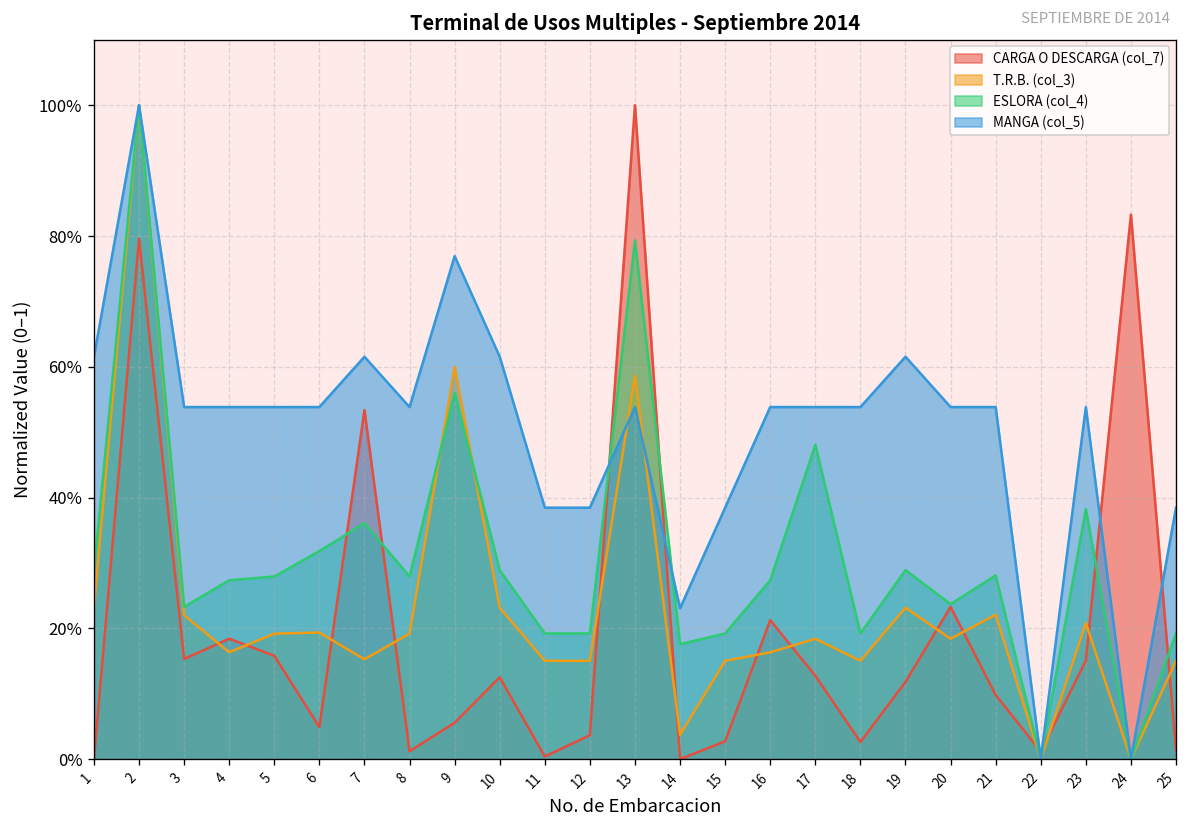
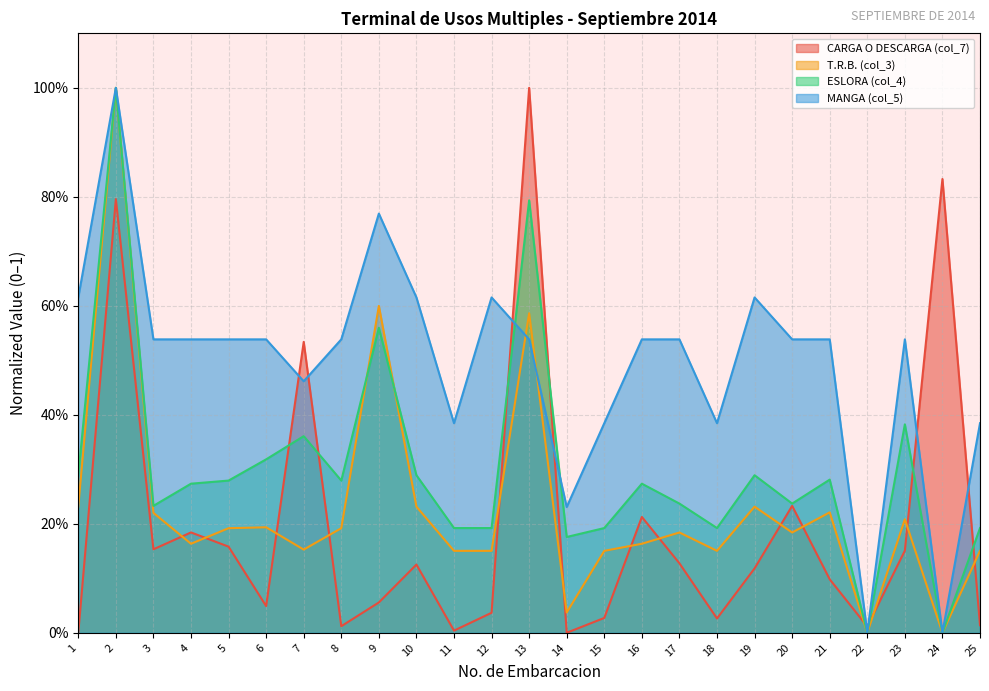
  {
    "CARGA O DESCARGA (col_7)": {
      "1": "0%",
      "2": "80%",
      "3": "15%",
      "4": "18%",
      "5": "16%",
      "6": "5%",
      "7": "53%",
      "8": "1%",
      "9": "6%",
      "10": "13%",
      "11": "0%",
      "12": "4%",
      "13": "100%",
      "14": "0%",
      "15": "3%",
      "16": "21%",
      "17": "13%",
      "18": "3%",
      "19": "12%",
      "21": "10%",
      "22": "1%",
      "23": "15%",
      "24": "83%",
      "25": "1%"
    },
    "T.R.B. (col_3)": {
      "1": "23%",
      "3": "22%",
      "4": "16%",
      "5": "19%",
      "6": "19%",
      "7": "15%",
      "8": "19%",
      "9": "60%",
      "10": "23%",
      "11": "15%",
      "12": "15%",
      "13": "59%",
      "14": "4%",
      "15": "15%",
      "16": "16%",
      "17": "18%",
      "18": "15%",
      "19": "23%",
      "20": "18%",
      "21": "22%",
      "23": "21%",
      "25": "15%"
    },
    "ESLORA (col_4)": {
      "1": "29%",
      "3": "23%",
      "4": "27%",
      "5": "28%",
      "6": "32%",
      "7": "36%",
      "8": "28%",
      "9": "56%",
      "10": "29%",
      "11": "19%",
      "12": "19%",
      "13": "79%",
      "14": "18%",
      "15": "19%",
      "16": "27%",
-     "17": "48%",
+     "17": "24%",
      "18": "19%",
      "19": "29%",
      "21": "28%",
      "23": "38%",
      "25": "19%"
    },
    "MANGA (col_5)": {
      "1": "62%",
      "3": "54%",
      "4": "54%",
      "5": "54%",
      "6": "54%",
-     "7": "62%",
+     "7": "46%",
      "8": "54%",
      "9": "77%",
      "10": "62%",
      "11": "38%",
-     "12": "38%",
+     "12": "62%",
      "13": "54%",
      "14": "23%",
      "15": "38%",
      "16": "54%",
      "17": "54%",
-     "18": "54%",
+     "18": "38%",
      "19": "62%",
      "20": "54%",
      "21": "54%",
      "23": "54%",
      "25": "38%"
    }
  }
